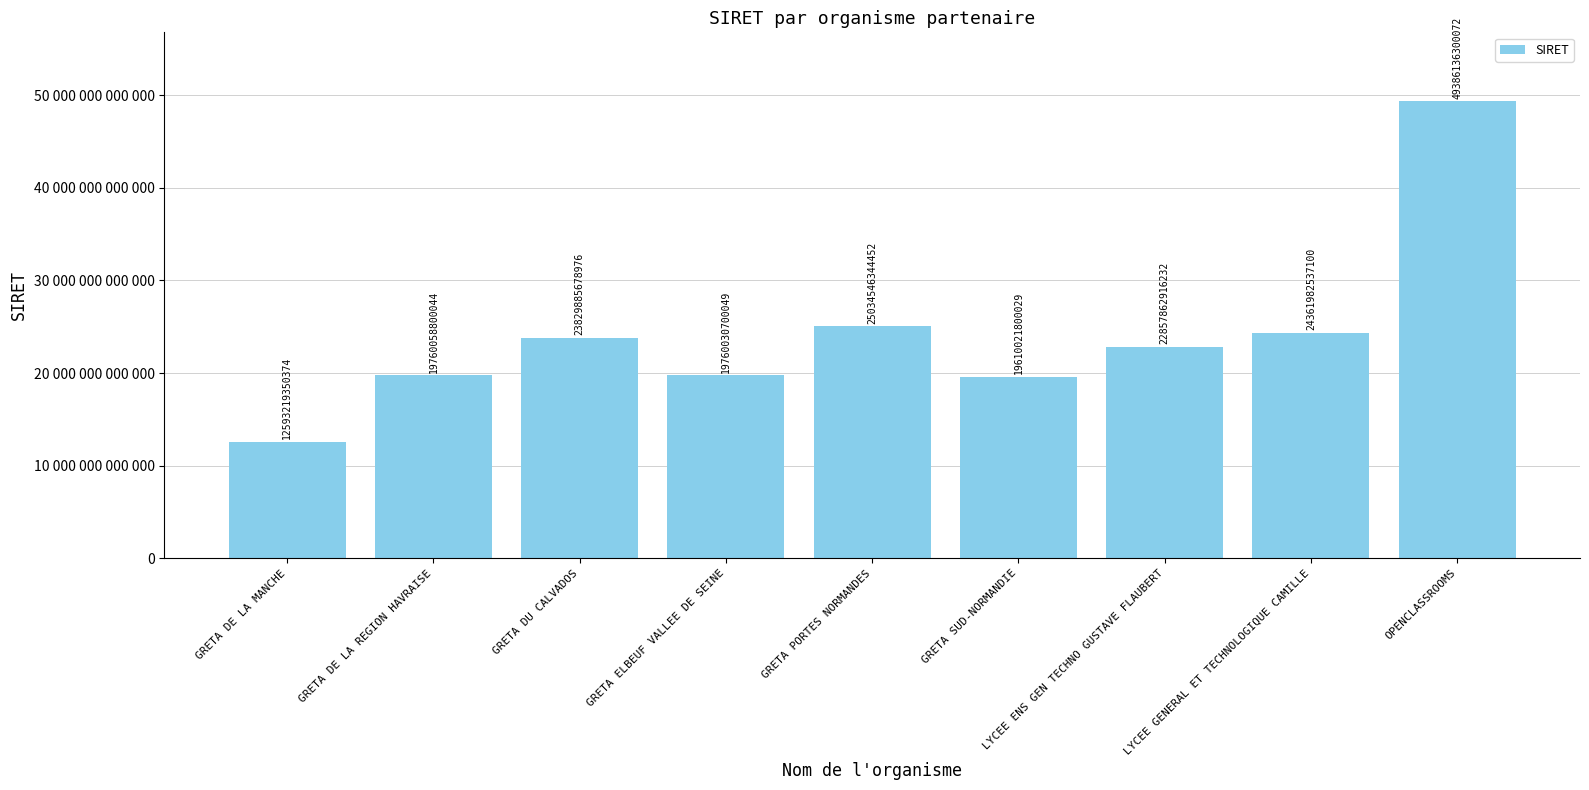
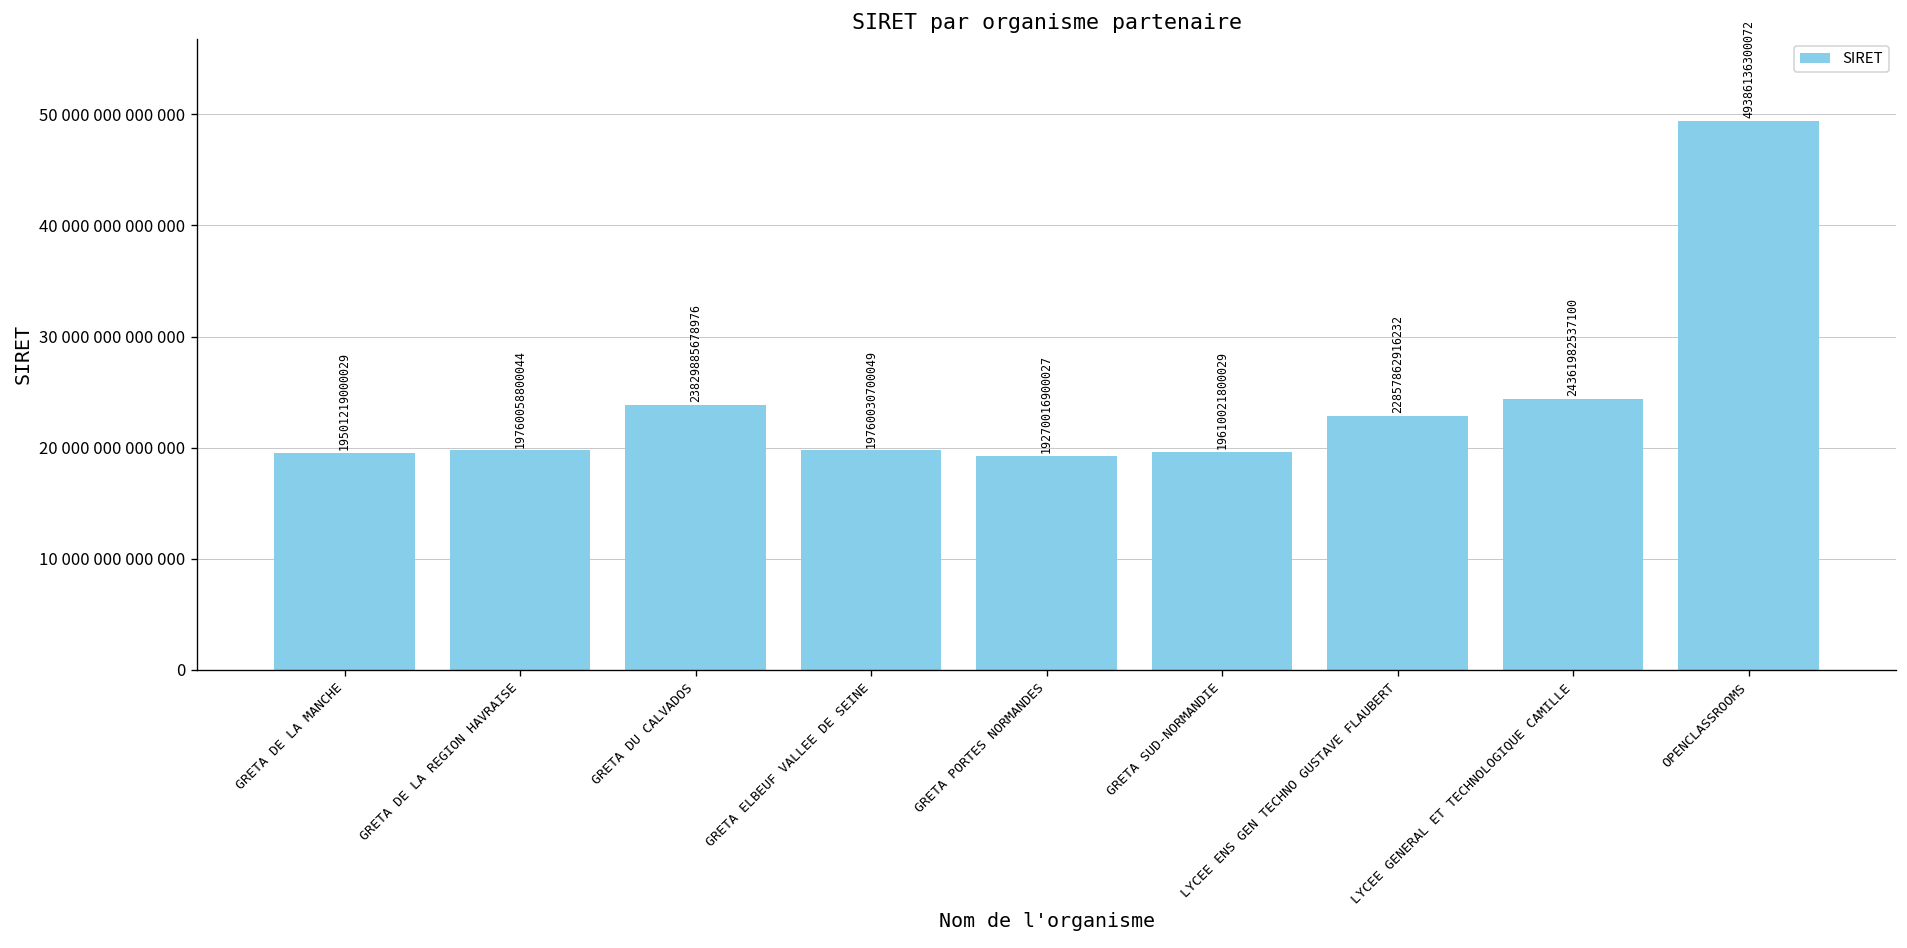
  {
-   "GRETA DE LA MANCHE": 12593219350374,
+   "GRETA DE LA MANCHE": 19501219000029,
    "GRETA DE LA REGION HAVRAISE": 19760058800044,
    "GRETA DU CALVADOS": 23829885678976,
    "GRETA ELBEUF VALLEE DE SEINE": 19760030700049,
-   "GRETA PORTES NORMANDES": 25034546344452,
+   "GRETA PORTES NORMANDES": 19270016900027,
    "GRETA SUD-NORMANDIE": 19610021800029,
    "LYCEE ENS GEN TECHNO GUSTAVE FLAUBERT": 22857862916232,
    "LYCEE GENERAL ET TECHNOLOGIQUE CAMILLE": 24361982537100,
    "OPENCLASSROOMS": 49386136300072
  }
